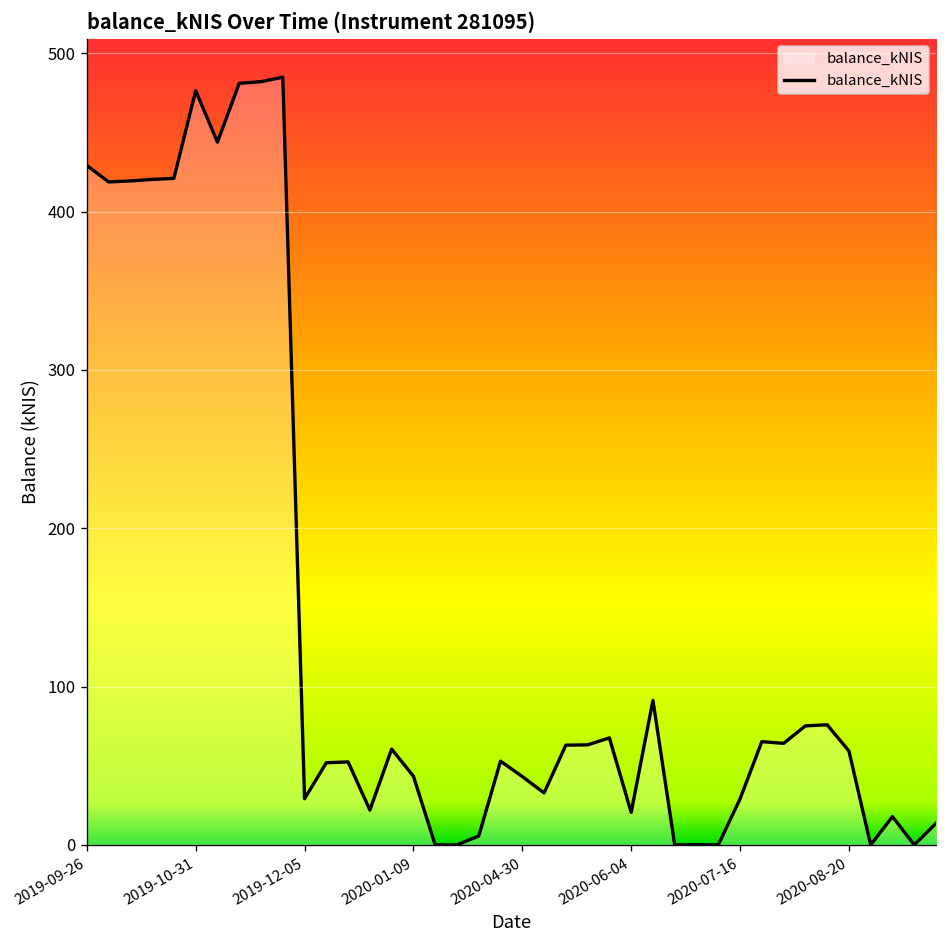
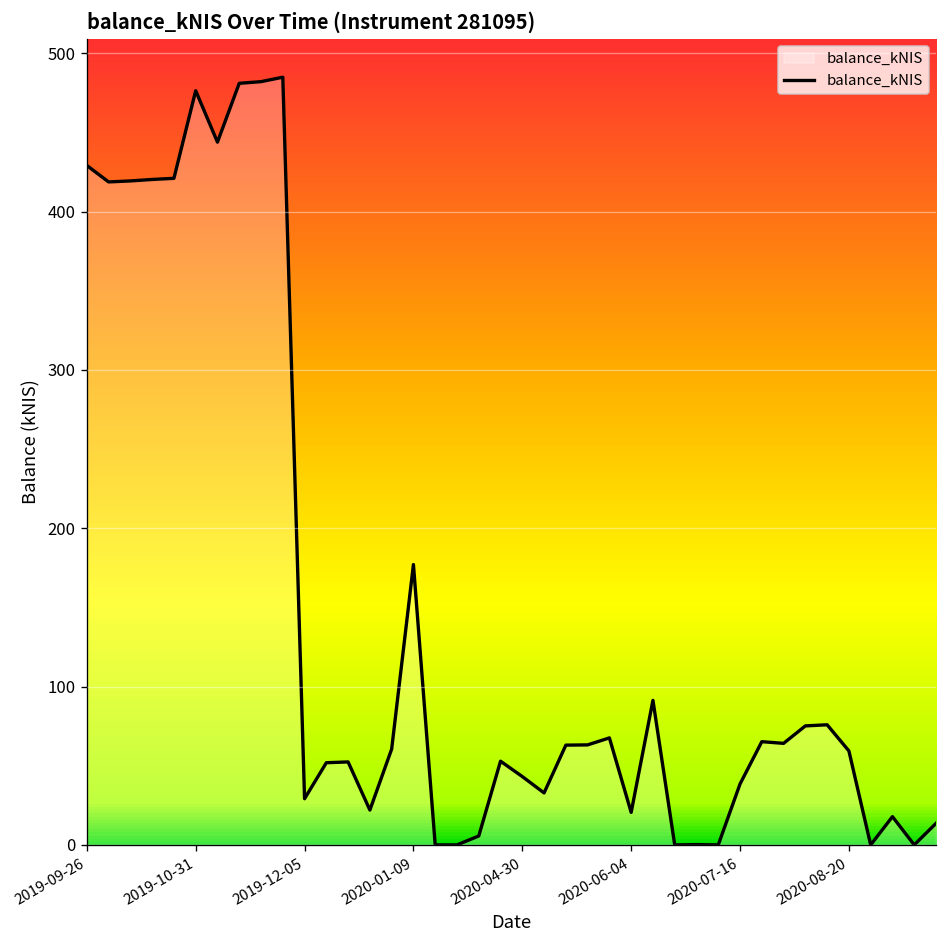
  {
    "2019-09-26": 429,
    "2019-10-31": 476,
    "2019-12-05": 29,
-   "2020-01-09": 43,
+   "2020-01-09": 177,
    "2020-04-30": 43,
    "2020-06-04": 21,
-   "2020-07-16": 29,
+   "2020-07-16": 38,
    "2020-08-20": 59
  }
